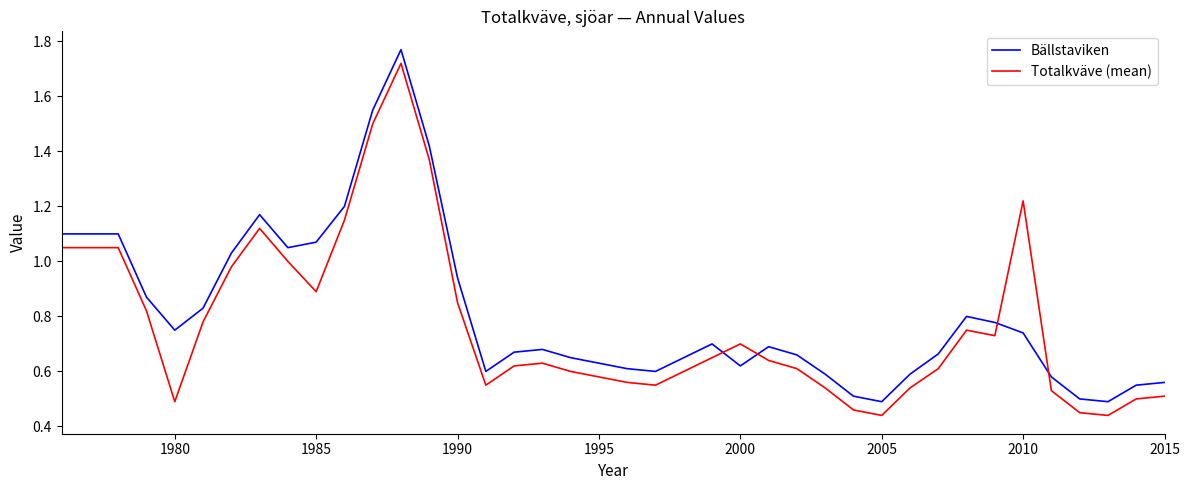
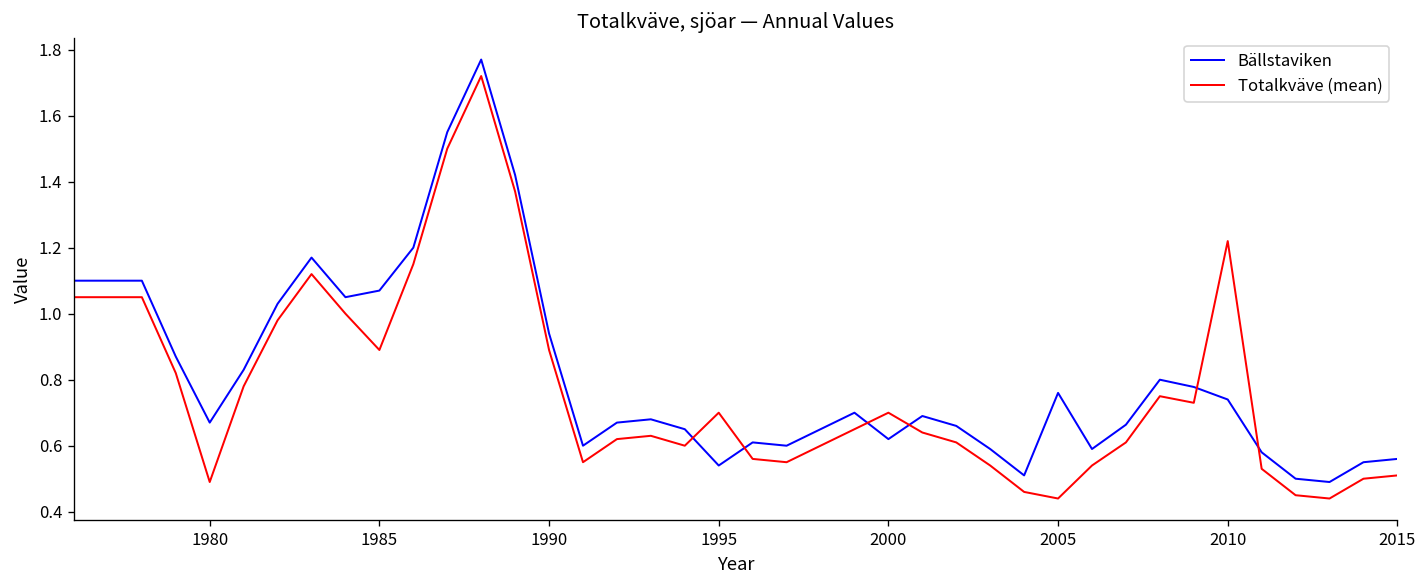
  {
    "Bällstaviken": {
-     "1980": 0.75,
+     "1980": 0.67,
      "1985": 1.07,
      "1990": 0.94,
-     "1995": 0.63,
+     "1995": 0.54,
      "2000": 0.62,
-     "2005": 0.49,
+     "2005": 0.76,
      "2010": 0.74,
      "2015": 0.56
    },
    "Totalkväve (mean)": {
      "1980": 0.49,
      "1985": 0.89,
-     "1990": 0.85,
-     "1995": 0.58,
+     "1990": 0.89,
+     "1995": 0.70,
      "2000": 0.70,
      "2005": 0.44,
      "2010": 1.22,
      "2015": 0.51
    }
  }
